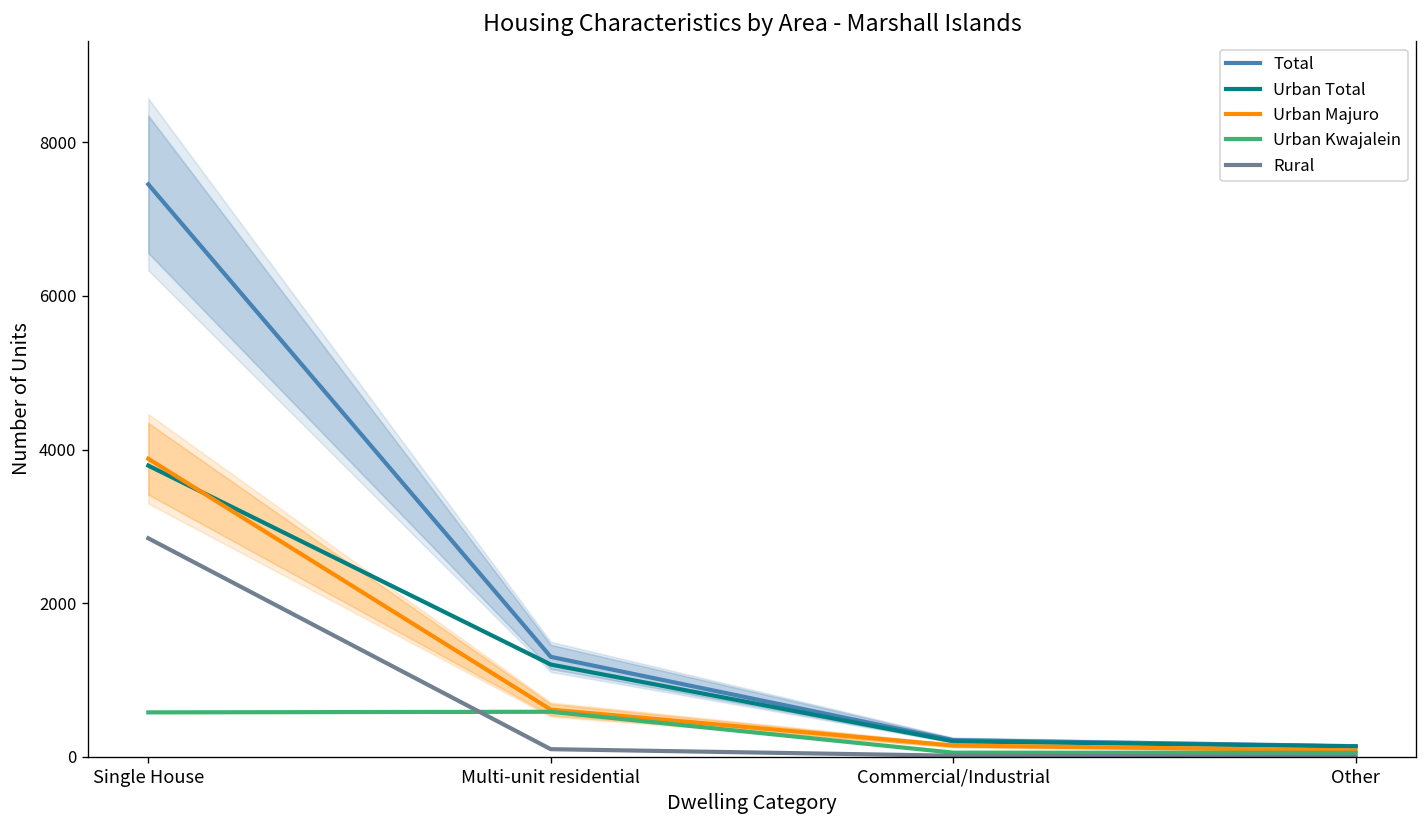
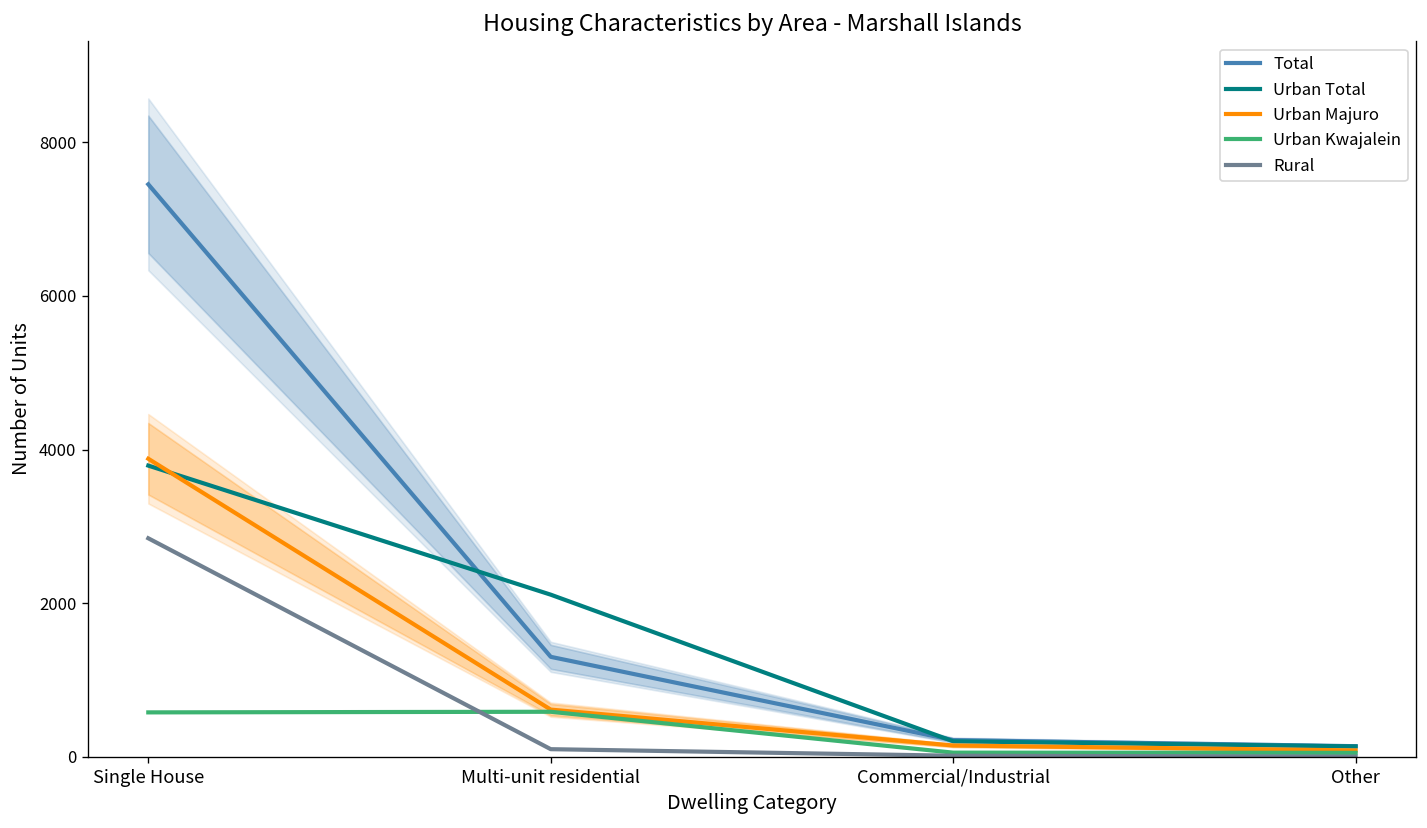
  {
    "Urban Total": {
      "Single House": 3800,
-     "Multi-unit residential": 1200
+     "Multi-unit residential": 2100
    },
    "Urban Kwajalein": {
      "Single House": 600,
      "Commercial/Industrial": 100
    }
  }
